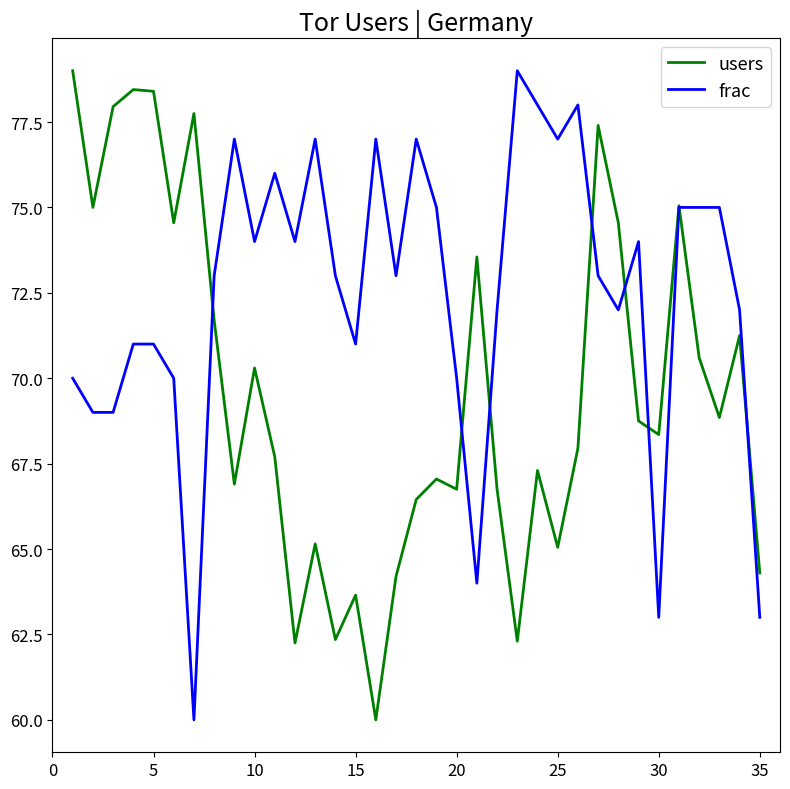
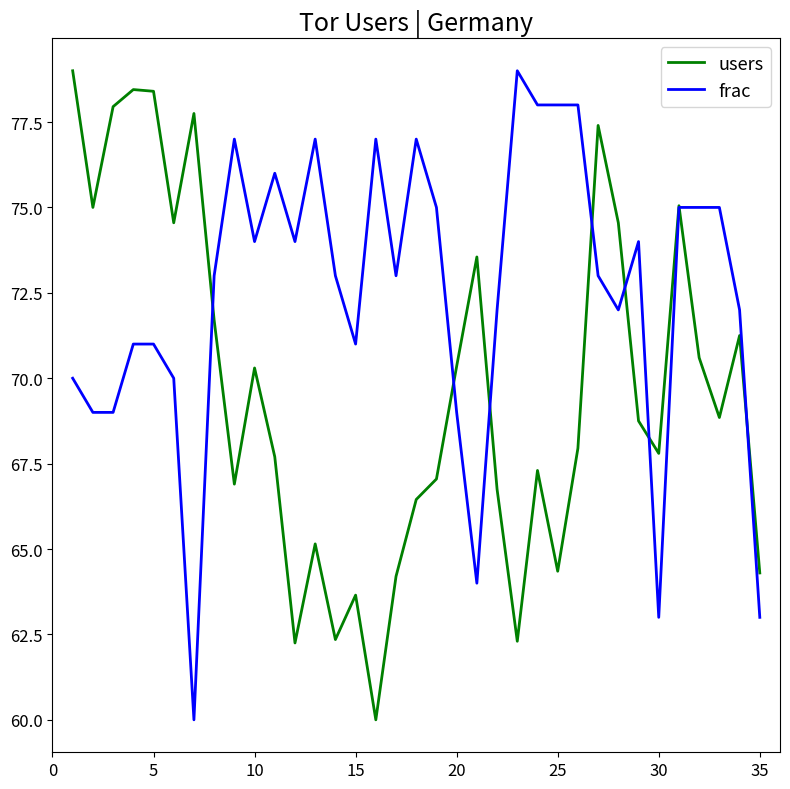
  {
    "users": {
      "5": 78.4,
      "10": 70.3,
      "15": 63.7,
-     "20": 66.8,
-     "25": 65.1,
-     "30": 68.4,
+     "20": 70.4,
+     "25": 64.4,
+     "30": 67.8,
      "35": 64.3
    },
    "frac": {
      "5": 71,
      "10": 74,
      "15": 71,
-     "20": 70,
-     "25": 77,
+     "20": 69,
+     "25": 78,
      "30": 63,
      "35": 63
    }
  }
